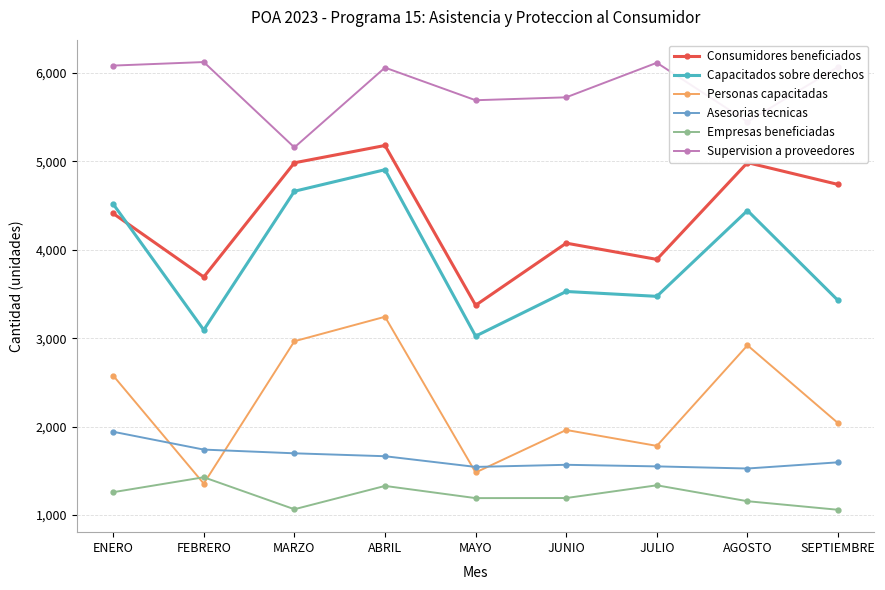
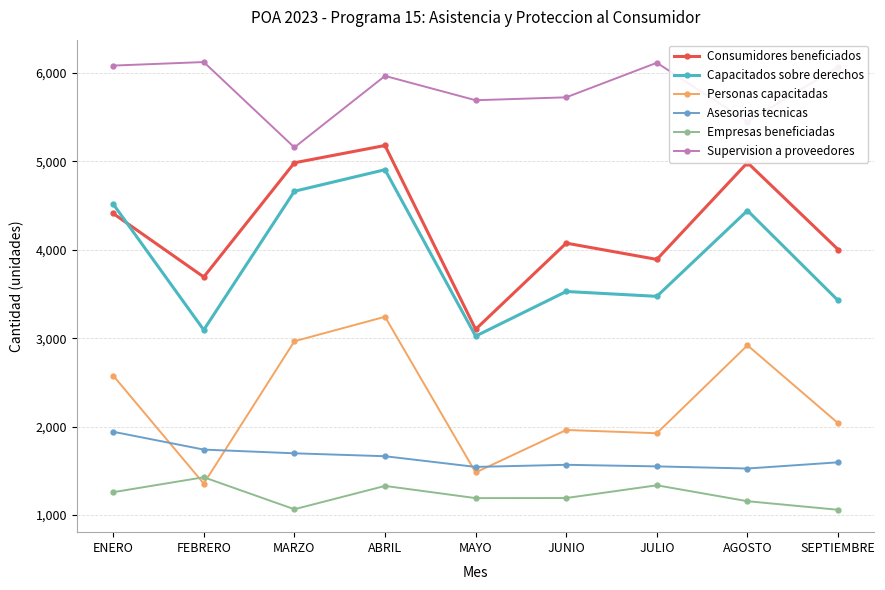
  {
    "Consumidores beneficiados": {
      "ENERO": "4,400",
      "FEBRERO": "3,700",
      "MARZO": "5,000",
      "ABRIL": "5,200",
-     "MAYO": "3,400",
+     "MAYO": "3,100",
      "JUNIO": "4,100",
      "JULIO": "3,900",
      "AGOSTO": "5,000",
-     "SEPTIEMBRE": "4,700"
+     "SEPTIEMBRE": "4,000"
    },
    "Personas capacitadas": {
      "ENERO": "2,600",
      "FEBRERO": "1,400",
      "MARZO": "3,000",
      "ABRIL": "3,200",
      "MAYO": "1,500",
      "JUNIO": "2,000",
-     "JULIO": "1,800",
+     "JULIO": "1,900",
      "AGOSTO": "2,900",
      "SEPTIEMBRE": "2,000"
    },
    "Empresas beneficiadas": {
      "ENERO": "1,300",
      "FEBRERO": "1,400",
      "MARZO": "1,100",
      "ABRIL": "1,300",
      "MAYO": "1,200",
      "JUNIO": "1,200",
      "JULIO": "1,300",
      "AGOSTO": "1,200",
      "SEPTIEMBRE": "1,100"
    },
    "Supervision a proveedores": {
      "ENERO": "6,100",
      "FEBRERO": "6,100",
      "MARZO": "5,200",
-     "ABRIL": "6,100",
+     "ABRIL": "6,000",
      "MAYO": "5,700",
      "JUNIO": "5,700",
      "JULIO": "6,100"
    }
  }
